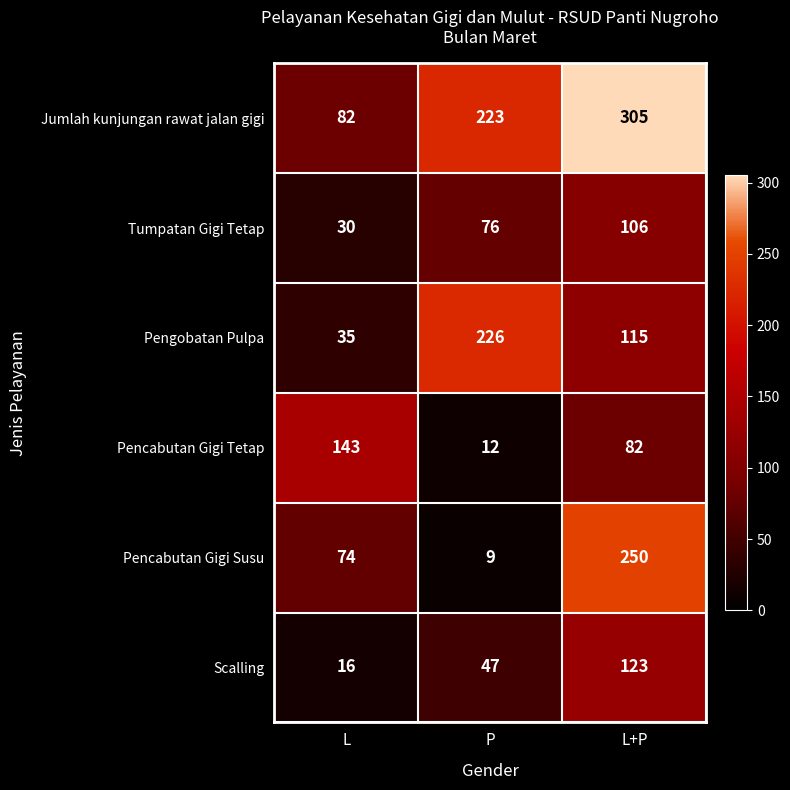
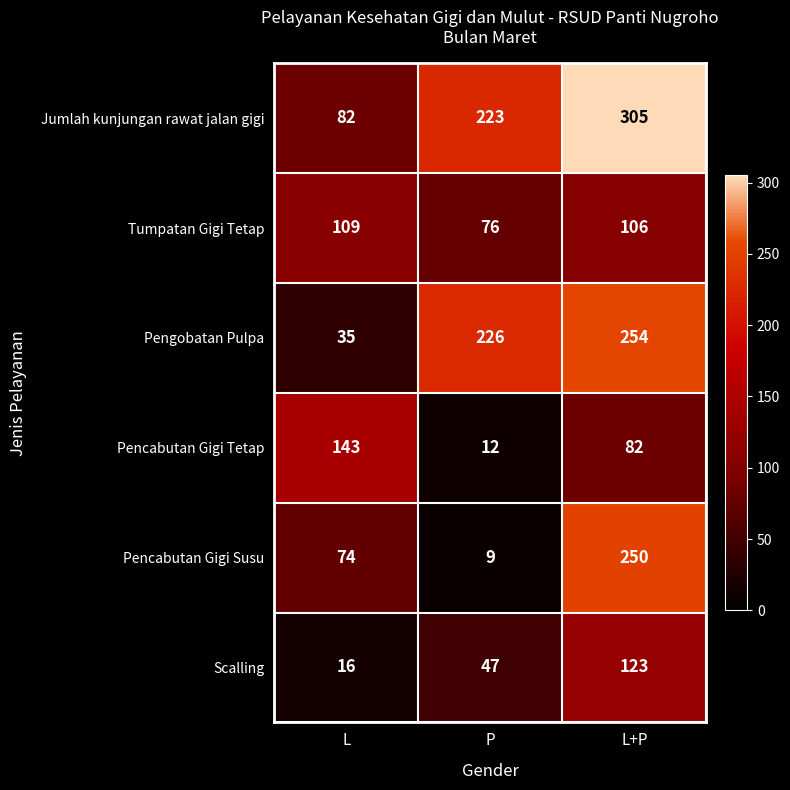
  {
    "Jumlah kunjungan rawat jalan gigi": {
      "L": 82,
      "P": 223,
      "L+P": 305
    },
    "Tumpatan Gigi Tetap": {
-     "L": 30,
+     "L": 109,
      "P": 76,
      "L+P": 106
    },
    "Pengobatan Pulpa": {
      "L": 35,
      "P": 226,
-     "L+P": 115
+     "L+P": 254
    },
    "Pencabutan Gigi Tetap": {
      "L": 143,
      "P": 12,
      "L+P": 82
    },
    "Pencabutan Gigi Susu": {
      "L": 74,
      "P": 9,
      "L+P": 250
    },
    "Scalling": {
      "L": 16,
      "P": 47,
      "L+P": 123
    }
  }
